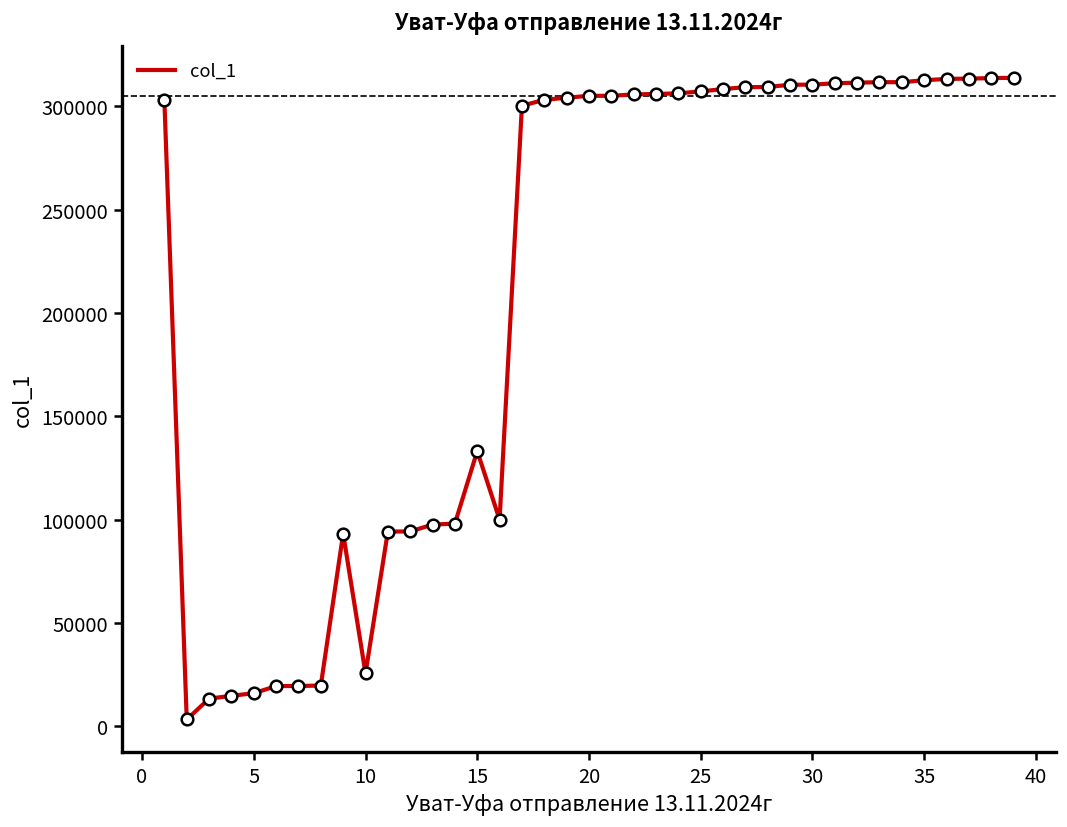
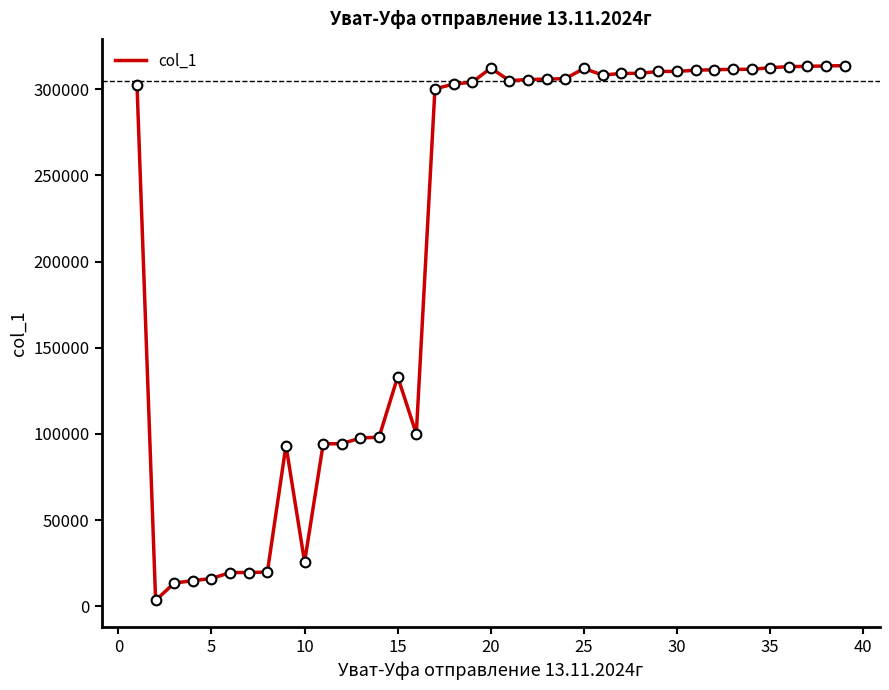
  {
    "5": 16000,
    "10": 26000,
    "15": 133000,
-   "20": 305000,
-   "25": 307000,
+   "20": 312000,
+   "25": 312000,
    "30": 310000,
    "35": 313000
  }
